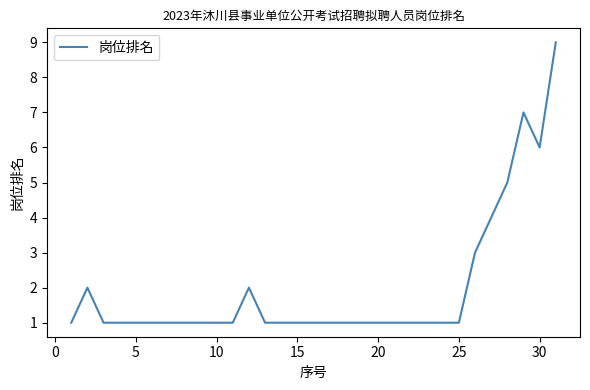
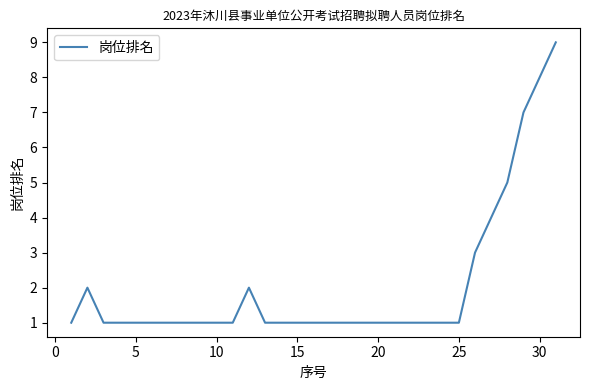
  {
    "5": 1,
    "10": 1,
    "15": 1,
    "20": 1,
    "25": 1,
-   "30": 6
+   "30": 8
  }
